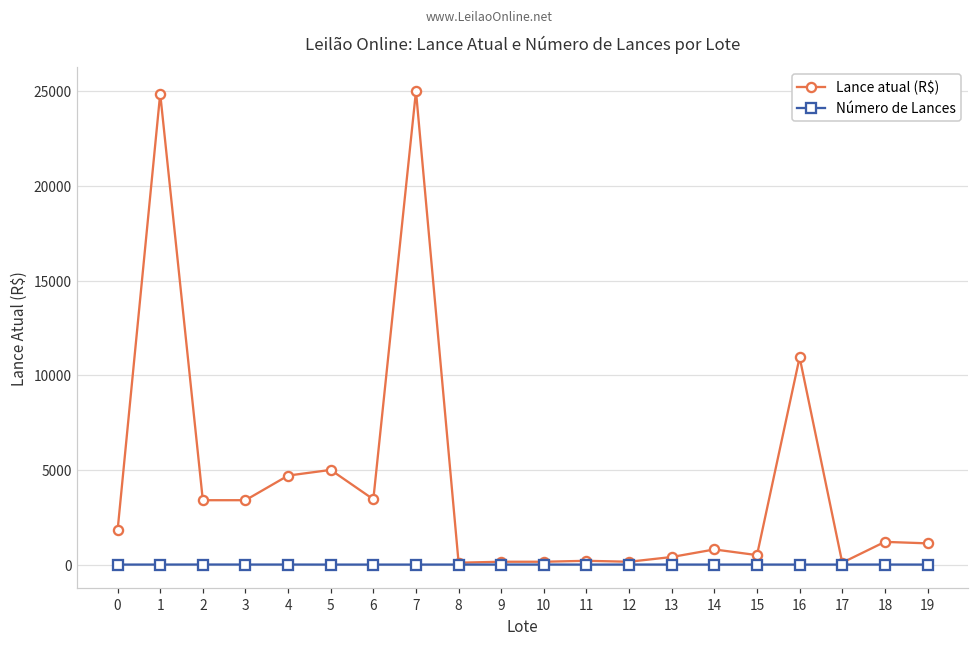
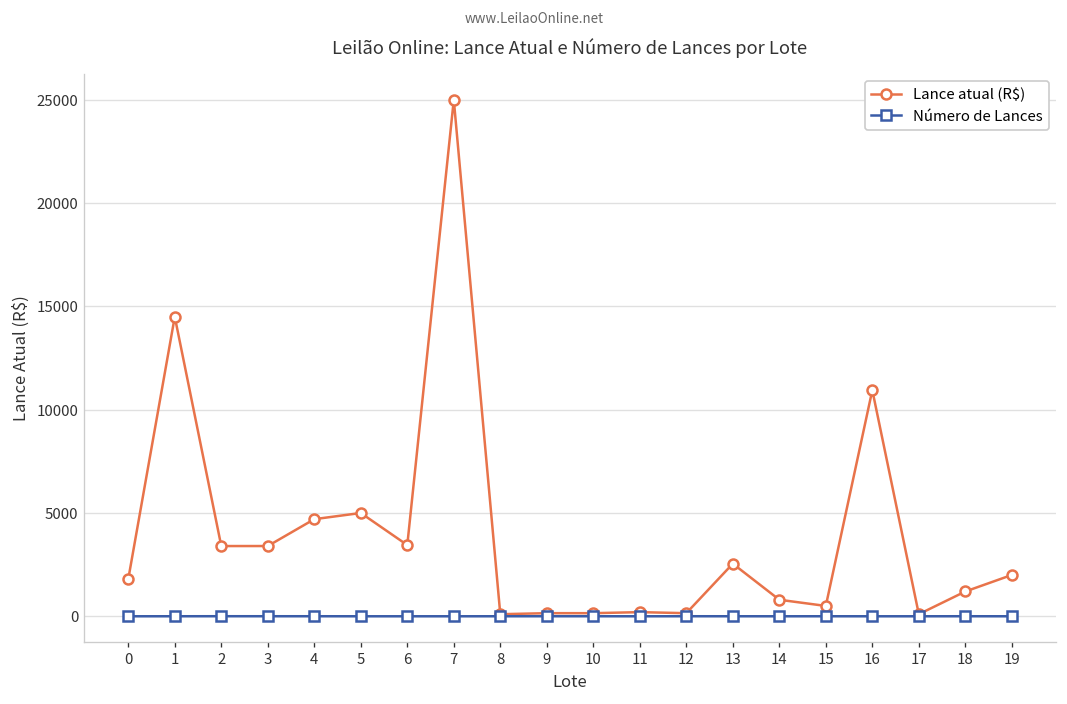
  {
    "Lance atual (R$)": {
      "0": 1800,
-     "1": 24900,
+     "1": 14500,
      "2": 3400,
      "3": 3400,
      "4": 4700,
      "5": 5000,
      "6": 3400,
      "7": 25000,
      "9": 200,
      "10": 200,
      "11": 200,
      "12": 200,
-     "13": 400,
+     "13": 2500,
      "14": 800,
      "15": 500,
      "16": 10900,
      "18": 1200,
-     "19": 1100
+     "19": 2000
    },
    "Número de Lances": {
      "0": 0,
      "1": 0,
      "2": 0,
      "3": 0,
      "4": 0,
      "5": 0,
      "6": 0,
      "7": 0,
      "9": 0,
      "10": 0,
      "11": 0,
      "12": 0,
      "13": 0,
      "14": 0,
      "15": 0,
      "16": 0,
      "18": 0,
      "19": 0
    }
  }
